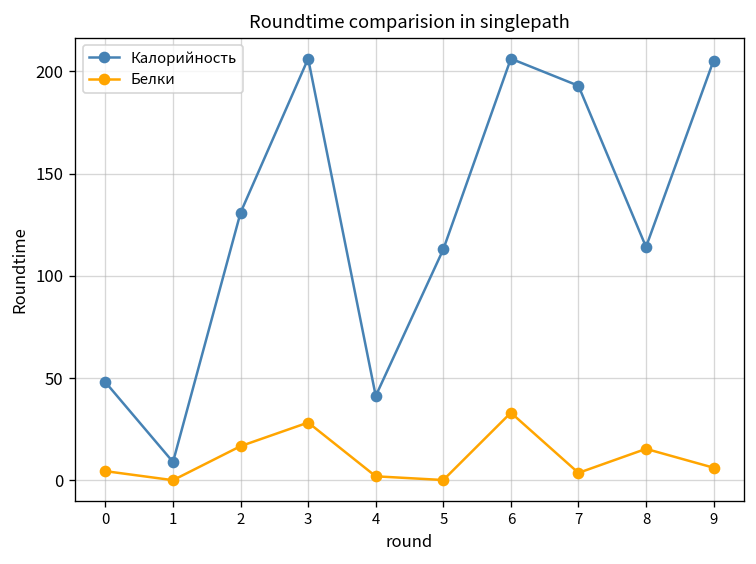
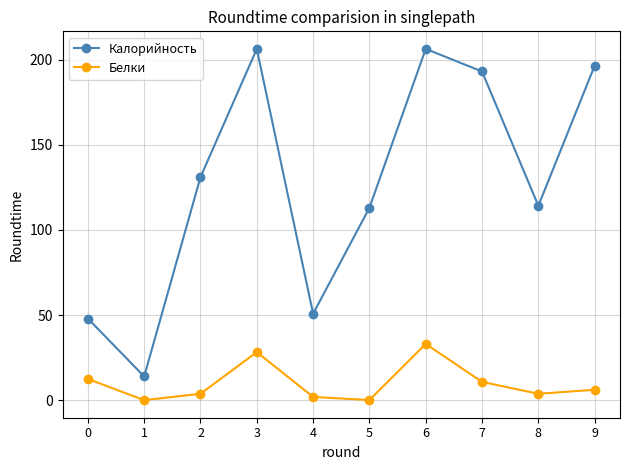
  {
    "Калорийность": {
      "0": 48,
-     "1": 9,
+     "1": 14,
      "2": 131,
      "3": 206,
-     "4": 41,
+     "4": 51,
      "5": 113,
      "6": 206,
      "7": 193,
      "8": 114,
-     "9": 205
+     "9": 196
    },
    "Белки": {
-     "0": 5,
+     "0": 13,
      "1": 0,
-     "2": 17,
+     "2": 4,
      "3": 28,
      "4": 2,
      "5": 0,
      "6": 33,
-     "7": 4,
-     "8": 15,
+     "7": 11,
+     "8": 4,
      "9": 6
    }
  }
